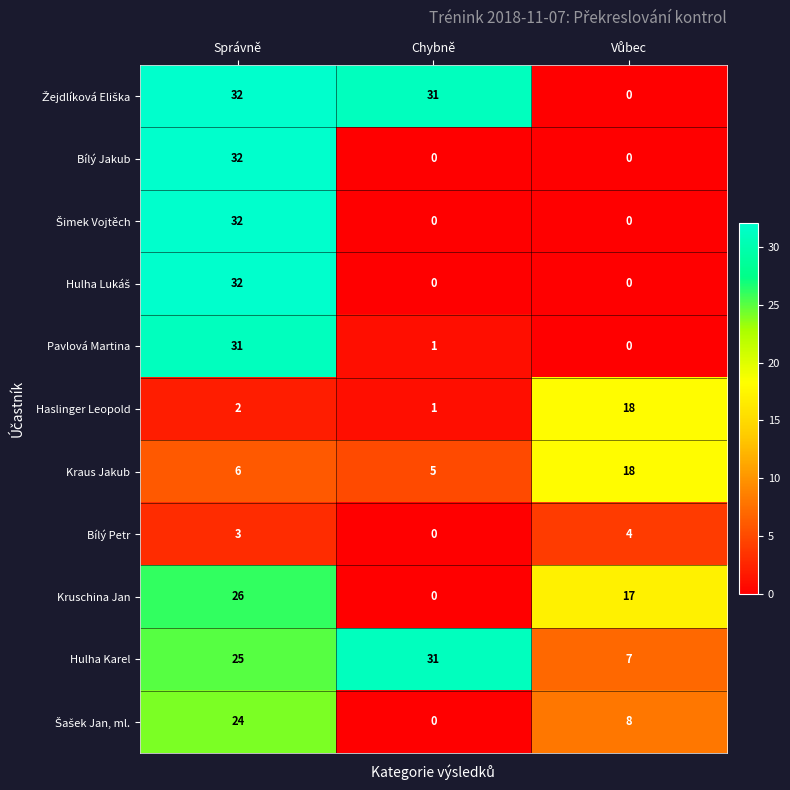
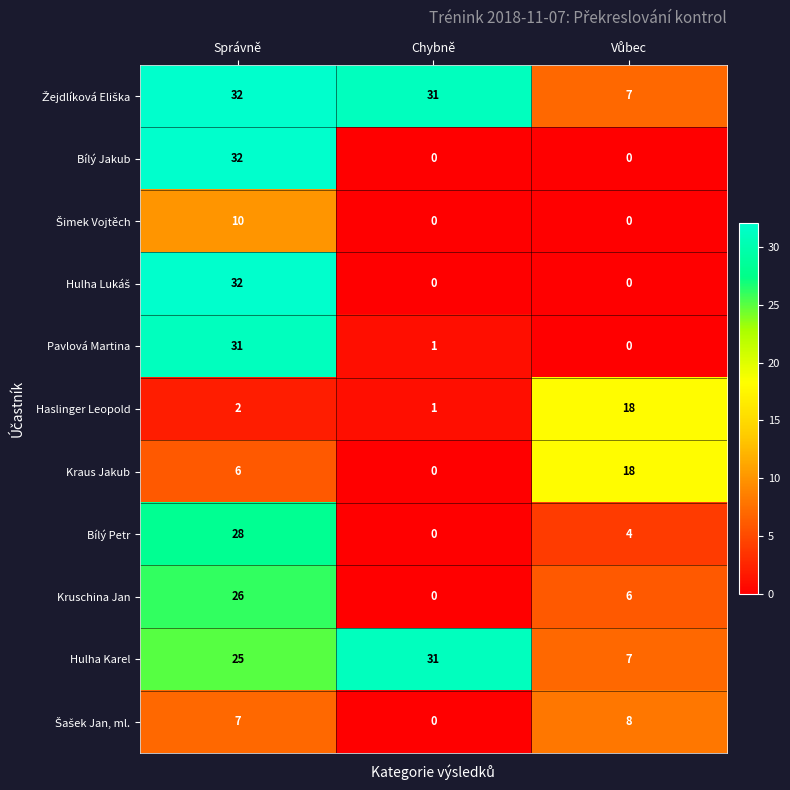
  {
    "Žejdlíková Eliška": {
      "Správně": 32,
      "Chybně": 31,
-     "Vůbec": 0
+     "Vůbec": 7
    },
    "Bílý Jakub": {
      "Správně": 32,
      "Chybně": 0,
      "Vůbec": 0
    },
    "Šimek Vojtěch": {
-     "Správně": 32,
+     "Správně": 10,
      "Chybně": 0,
      "Vůbec": 0
    },
    "Hulha Lukáš": {
      "Správně": 32,
      "Chybně": 0,
      "Vůbec": 0
    },
    "Pavlová Martina": {
      "Správně": 31,
      "Chybně": 1,
      "Vůbec": 0
    },
    "Haslinger Leopold": {
      "Správně": 2,
      "Chybně": 1,
      "Vůbec": 18
    },
    "Kraus Jakub": {
      "Správně": 6,
-     "Chybně": 5,
+     "Chybně": 0,
      "Vůbec": 18
    },
    "Bílý Petr": {
-     "Správně": 3,
+     "Správně": 28,
      "Chybně": 0,
      "Vůbec": 4
    },
    "Kruschina Jan": {
      "Správně": 26,
      "Chybně": 0,
-     "Vůbec": 17
+     "Vůbec": 6
    },
    "Hulha Karel": {
      "Správně": 25,
      "Chybně": 31,
      "Vůbec": 7
    },
    "Šašek Jan, ml.": {
-     "Správně": 24,
+     "Správně": 7,
      "Chybně": 0,
      "Vůbec": 8
    }
  }
